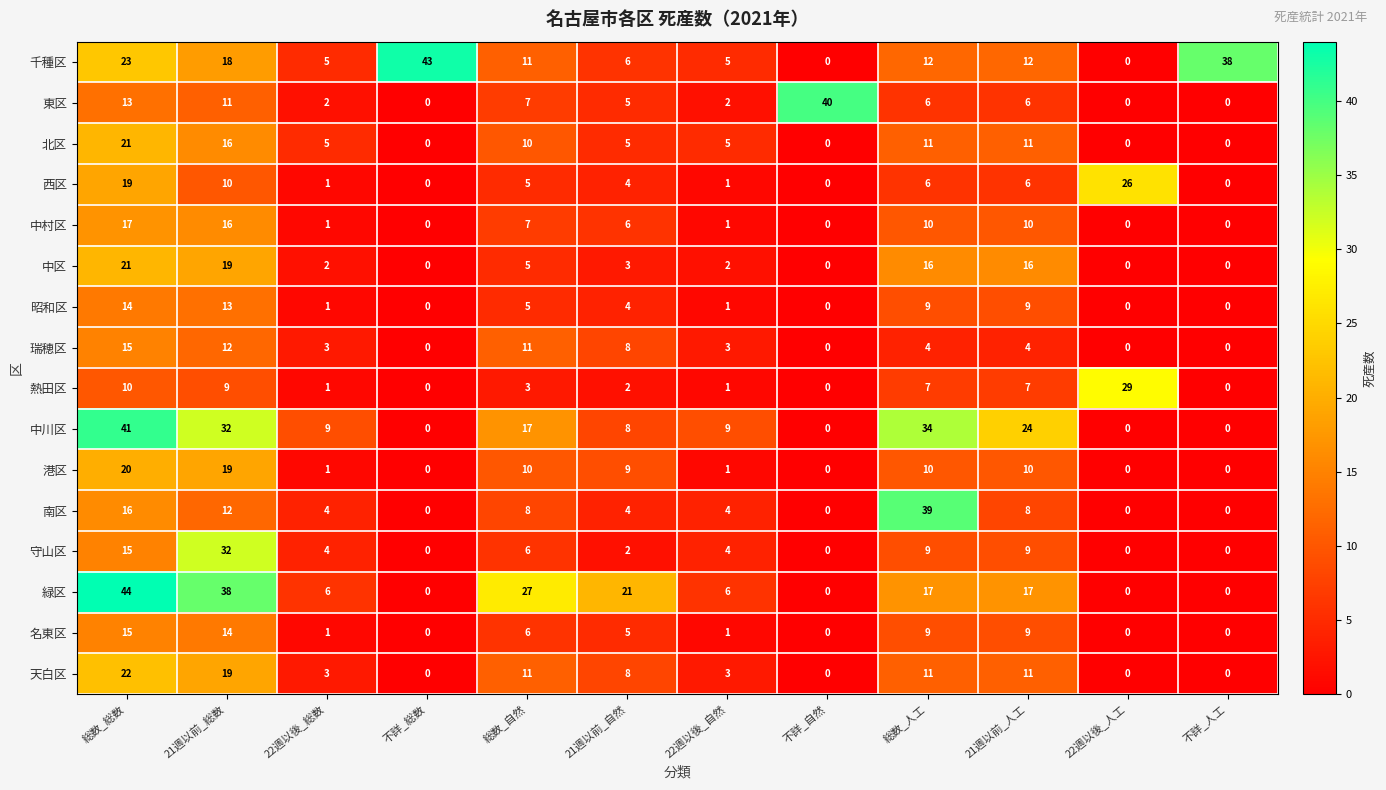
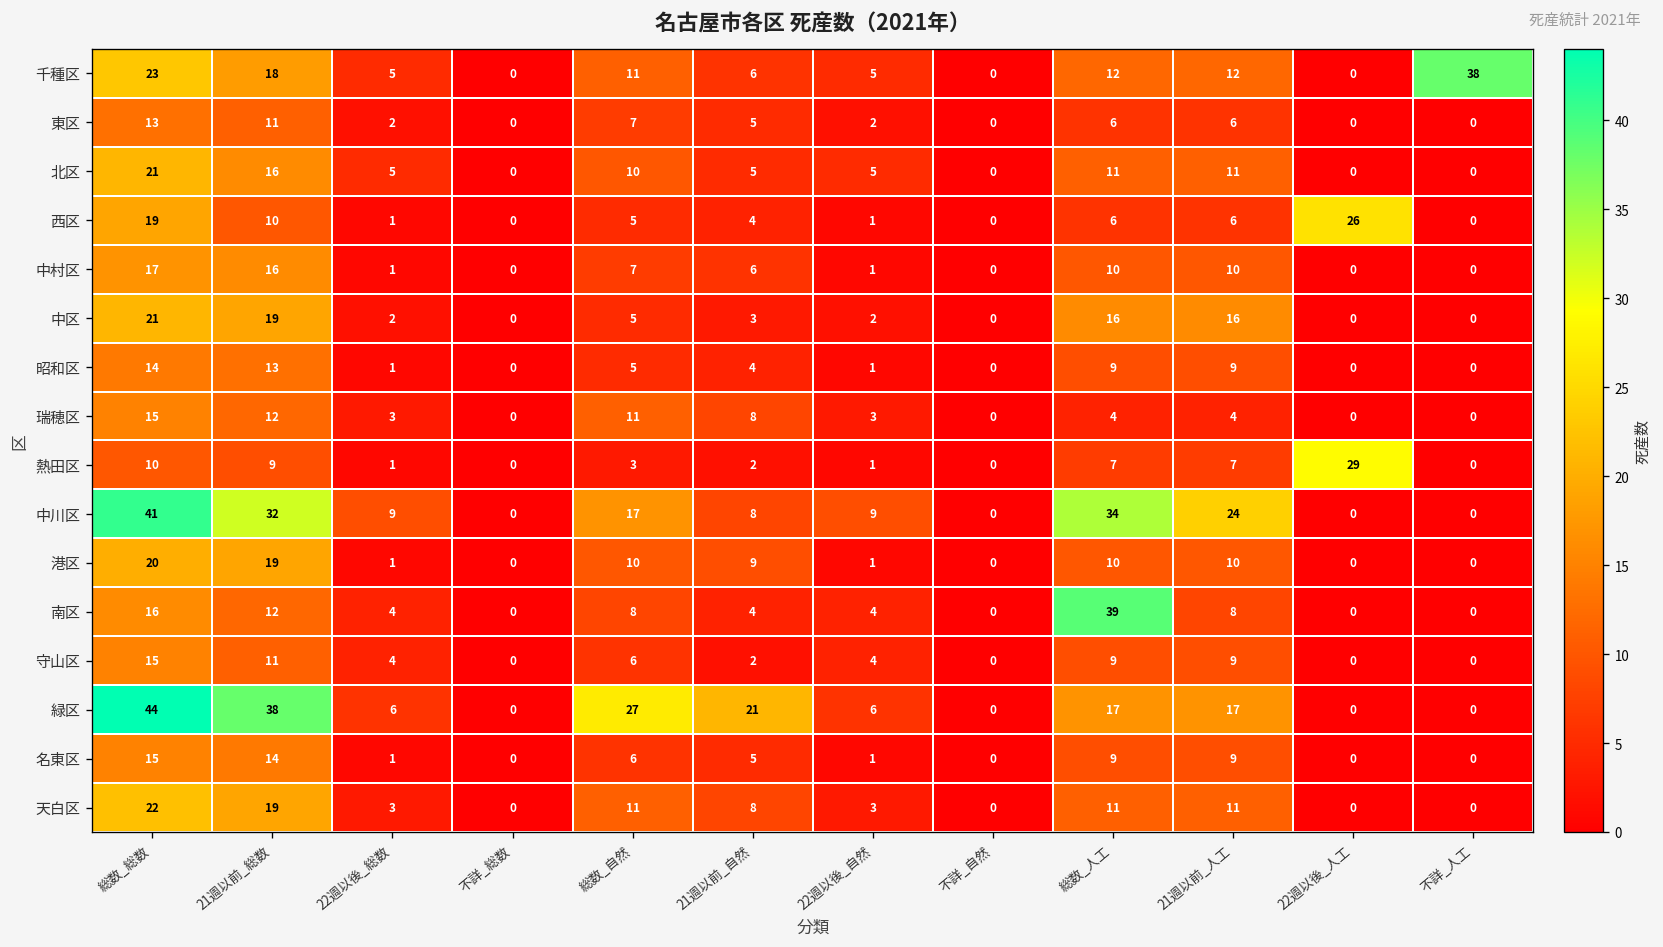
  {
    "千種区": {
      "総数_総数": 23,
      "21週以前_総数": 18,
      "22週以後_総数": 5,
-     "不詳_総数": 43,
+     "不詳_総数": 0,
      "総数_自然": 11,
      "21週以前_自然": 6,
      "22週以後_自然": 5,
      "不詳_自然": 0,
      "総数_人工": 12,
      "21週以前_人工": 12,
      "22週以後_人工": 0,
      "不詳_人工": 38
    },
    "東区": {
      "総数_総数": 13,
      "21週以前_総数": 11,
      "22週以後_総数": 2,
      "不詳_総数": 0,
      "総数_自然": 7,
      "21週以前_自然": 5,
      "22週以後_自然": 2,
-     "不詳_自然": 40,
+     "不詳_自然": 0,
      "総数_人工": 6,
      "21週以前_人工": 6,
      "22週以後_人工": 0,
      "不詳_人工": 0
    },
    "北区": {
      "総数_総数": 21,
      "21週以前_総数": 16,
      "22週以後_総数": 5,
      "不詳_総数": 0,
      "総数_自然": 10,
      "21週以前_自然": 5,
      "22週以後_自然": 5,
      "不詳_自然": 0,
      "総数_人工": 11,
      "21週以前_人工": 11,
      "22週以後_人工": 0,
      "不詳_人工": 0
    },
    "西区": {
      "総数_総数": 19,
      "21週以前_総数": 10,
      "22週以後_総数": 1,
      "不詳_総数": 0,
      "総数_自然": 5,
      "21週以前_自然": 4,
      "22週以後_自然": 1,
      "不詳_自然": 0,
      "総数_人工": 6,
      "21週以前_人工": 6,
      "22週以後_人工": 26,
      "不詳_人工": 0
    },
    "中村区": {
      "総数_総数": 17,
      "21週以前_総数": 16,
      "22週以後_総数": 1,
      "不詳_総数": 0,
      "総数_自然": 7,
      "21週以前_自然": 6,
      "22週以後_自然": 1,
      "不詳_自然": 0,
      "総数_人工": 10,
      "21週以前_人工": 10,
      "22週以後_人工": 0,
      "不詳_人工": 0
    },
    "中区": {
      "総数_総数": 21,
      "21週以前_総数": 19,
      "22週以後_総数": 2,
      "不詳_総数": 0,
      "総数_自然": 5,
      "21週以前_自然": 3,
      "22週以後_自然": 2,
      "不詳_自然": 0,
      "総数_人工": 16,
      "21週以前_人工": 16,
      "22週以後_人工": 0,
      "不詳_人工": 0
    },
    "昭和区": {
      "総数_総数": 14,
      "21週以前_総数": 13,
      "22週以後_総数": 1,
      "不詳_総数": 0,
      "総数_自然": 5,
      "21週以前_自然": 4,
      "22週以後_自然": 1,
      "不詳_自然": 0,
      "総数_人工": 9,
      "21週以前_人工": 9,
      "22週以後_人工": 0,
      "不詳_人工": 0
    },
    "瑞穂区": {
      "総数_総数": 15,
      "21週以前_総数": 12,
      "22週以後_総数": 3,
      "不詳_総数": 0,
      "総数_自然": 11,
      "21週以前_自然": 8,
      "22週以後_自然": 3,
      "不詳_自然": 0,
      "総数_人工": 4,
      "21週以前_人工": 4,
      "22週以後_人工": 0,
      "不詳_人工": 0
    },
    "熱田区": {
      "総数_総数": 10,
      "21週以前_総数": 9,
      "22週以後_総数": 1,
      "不詳_総数": 0,
      "総数_自然": 3,
      "21週以前_自然": 2,
      "22週以後_自然": 1,
      "不詳_自然": 0,
      "総数_人工": 7,
      "21週以前_人工": 7,
      "22週以後_人工": 29,
      "不詳_人工": 0
    },
    "中川区": {
      "総数_総数": 41,
      "21週以前_総数": 32,
      "22週以後_総数": 9,
      "不詳_総数": 0,
      "総数_自然": 17,
      "21週以前_自然": 8,
      "22週以後_自然": 9,
      "不詳_自然": 0,
      "総数_人工": 34,
      "21週以前_人工": 24,
      "22週以後_人工": 0,
      "不詳_人工": 0
    },
    "港区": {
      "総数_総数": 20,
      "21週以前_総数": 19,
      "22週以後_総数": 1,
      "不詳_総数": 0,
      "総数_自然": 10,
      "21週以前_自然": 9,
      "22週以後_自然": 1,
      "不詳_自然": 0,
      "総数_人工": 10,
      "21週以前_人工": 10,
      "22週以後_人工": 0,
      "不詳_人工": 0
    },
    "南区": {
      "総数_総数": 16,
      "21週以前_総数": 12,
      "22週以後_総数": 4,
      "不詳_総数": 0,
      "総数_自然": 8,
      "21週以前_自然": 4,
      "22週以後_自然": 4,
      "不詳_自然": 0,
      "総数_人工": 39,
      "21週以前_人工": 8,
      "22週以後_人工": 0,
      "不詳_人工": 0
    },
    "守山区": {
      "総数_総数": 15,
-     "21週以前_総数": 32,
+     "21週以前_総数": 11,
      "22週以後_総数": 4,
      "不詳_総数": 0,
      "総数_自然": 6,
      "21週以前_自然": 2,
      "22週以後_自然": 4,
      "不詳_自然": 0,
      "総数_人工": 9,
      "21週以前_人工": 9,
      "22週以後_人工": 0,
      "不詳_人工": 0
    },
    "緑区": {
      "総数_総数": 44,
      "21週以前_総数": 38,
      "22週以後_総数": 6,
      "不詳_総数": 0,
      "総数_自然": 27,
      "21週以前_自然": 21,
      "22週以後_自然": 6,
      "不詳_自然": 0,
      "総数_人工": 17,
      "21週以前_人工": 17,
      "22週以後_人工": 0,
      "不詳_人工": 0
    },
    "名東区": {
      "総数_総数": 15,
      "21週以前_総数": 14,
      "22週以後_総数": 1,
      "不詳_総数": 0,
      "総数_自然": 6,
      "21週以前_自然": 5,
      "22週以後_自然": 1,
      "不詳_自然": 0,
      "総数_人工": 9,
      "21週以前_人工": 9,
      "22週以後_人工": 0,
      "不詳_人工": 0
    },
    "天白区": {
      "総数_総数": 22,
      "21週以前_総数": 19,
      "22週以後_総数": 3,
      "不詳_総数": 0,
      "総数_自然": 11,
      "21週以前_自然": 8,
      "22週以後_自然": 3,
      "不詳_自然": 0,
      "総数_人工": 11,
      "21週以前_人工": 11,
      "22週以後_人工": 0,
      "不詳_人工": 0
    }
  }
